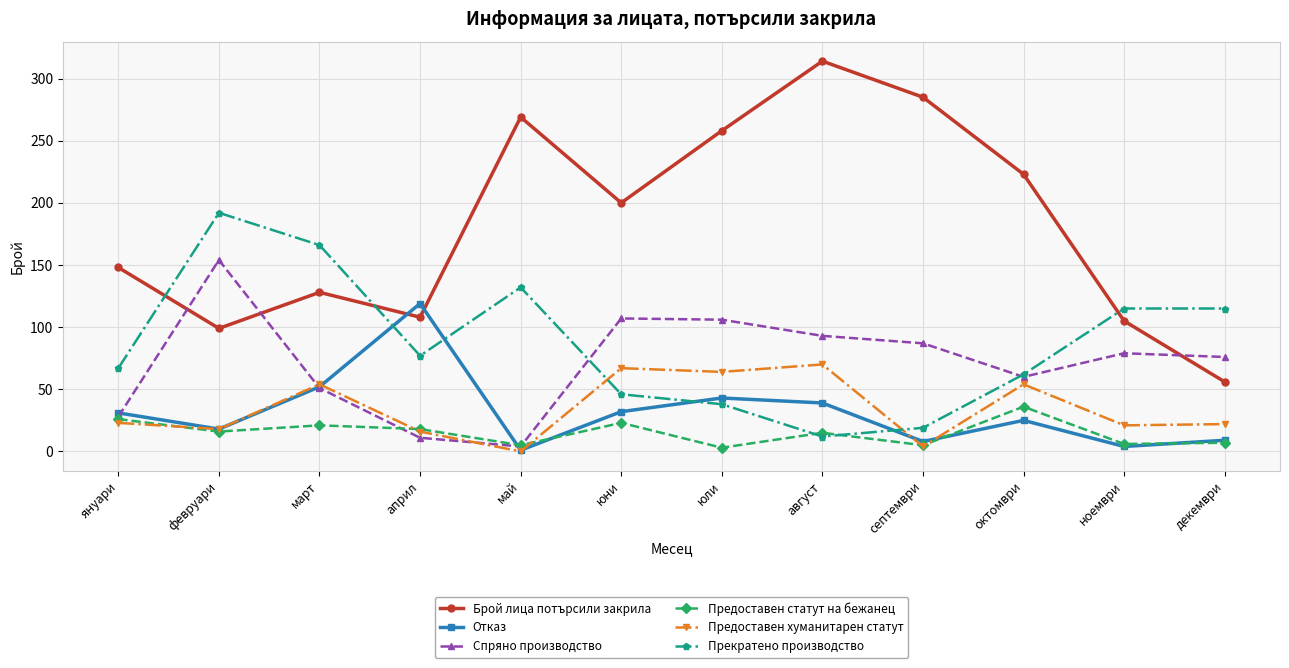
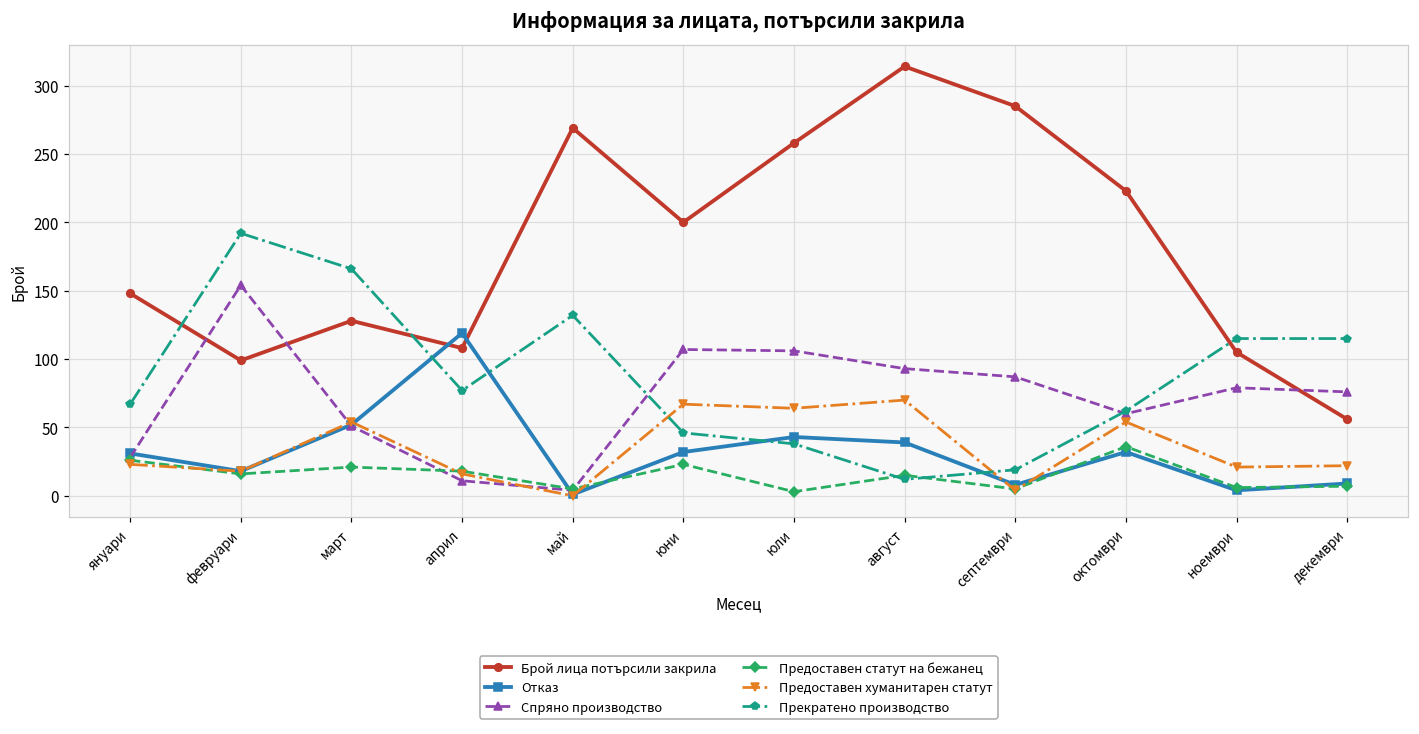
  {
    "Брой лица потърсили закрила": {
      "януари": 148,
      "февруари": 99,
      "март": 128,
      "април": 108,
      "май": 269,
      "юни": 200,
      "юли": 258,
      "август": 314,
      "септември": 285,
      "октомври": 223,
      "ноември": 105,
      "декември": 56
    },
    "Отказ": {
      "януари": 31,
      "април": 119,
      "юни": 32,
      "юли": 43,
      "август": 39,
      "септември": 8,
-     "октомври": 25
+     "октомври": 32
    },
    "Спряно производство": {
      "февруари": 154,
      "април": 11,
      "юни": 107,
      "юли": 106,
      "август": 93,
      "септември": 87,
      "ноември": 79,
      "декември": 76
    },
    "Предоставен хуманитарен статут": {
      "януари": 23,
      "юни": 67,
      "юли": 64,
      "август": 70,
      "октомври": 54,
      "ноември": 21,
      "декември": 22
    }
  }
